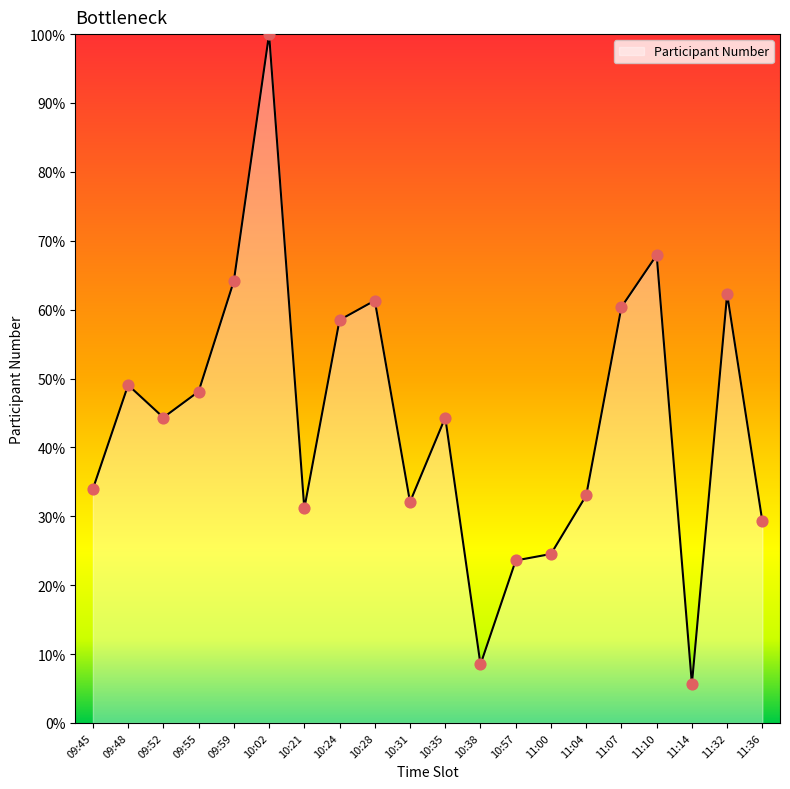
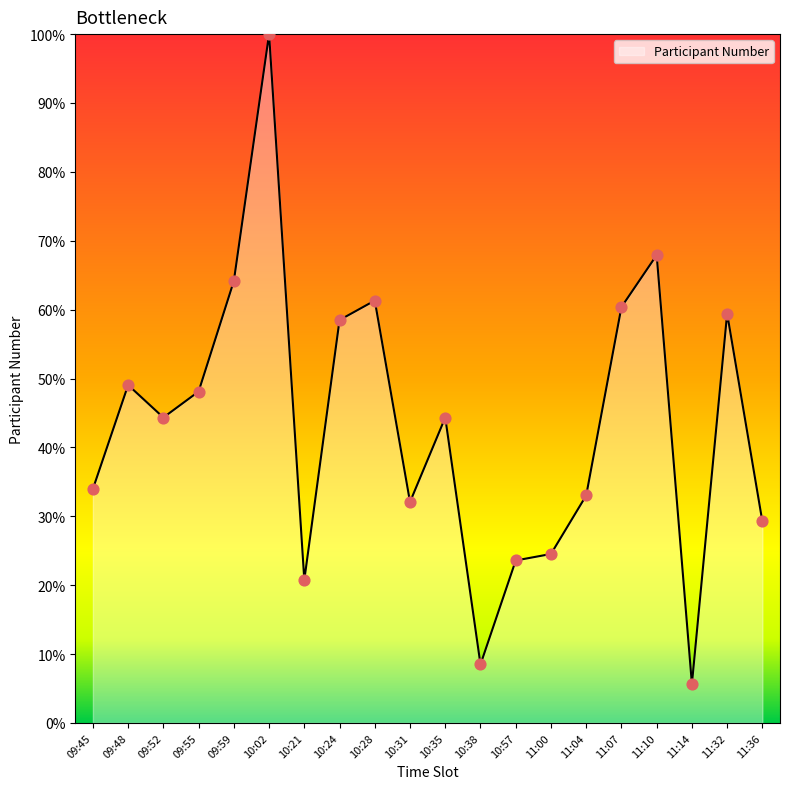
  {
    "09:45": "34%",
    "09:48": "49%",
    "09:52": "44%",
    "09:55": "48%",
    "09:59": "64%",
    "10:02": "100%",
-   "10:21": "31%",
+   "10:21": "21%",
    "10:24": "58%",
    "10:28": "61%",
    "10:31": "32%",
    "10:35": "44%",
    "10:38": "8%",
    "10:57": "24%",
    "11:00": "25%",
    "11:04": "33%",
    "11:07": "60%",
    "11:10": "68%",
    "11:14": "6%",
-   "11:32": "62%",
+   "11:32": "59%",
    "11:36": "29%"
  }
